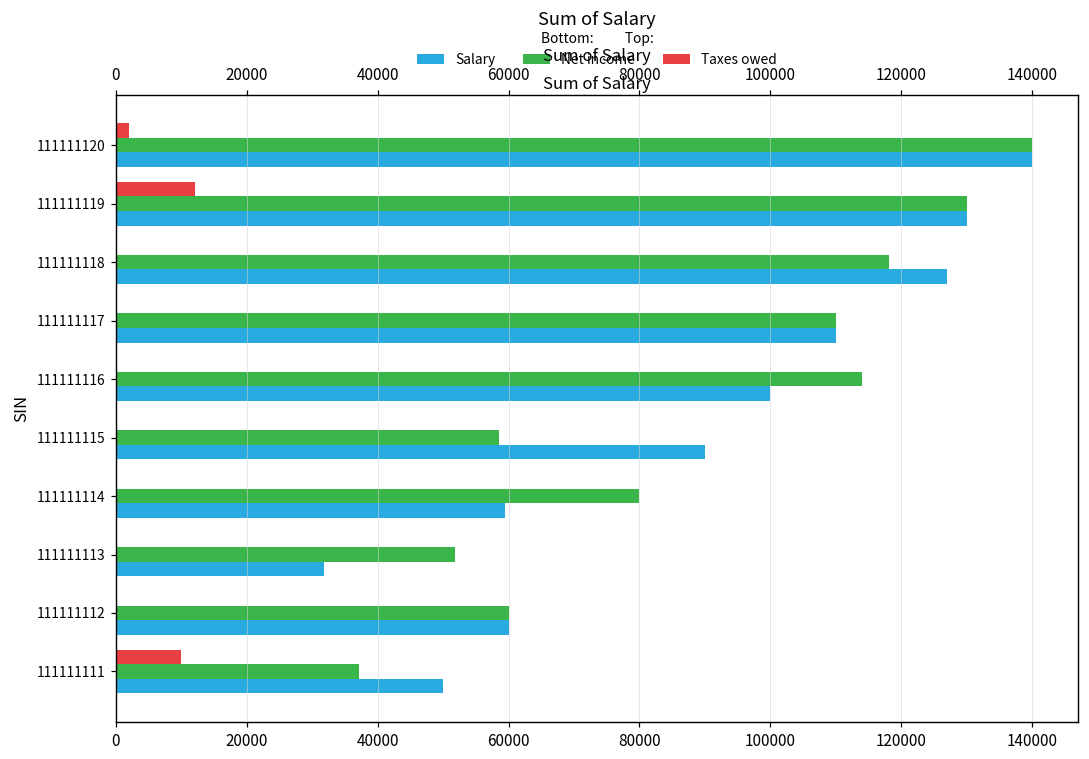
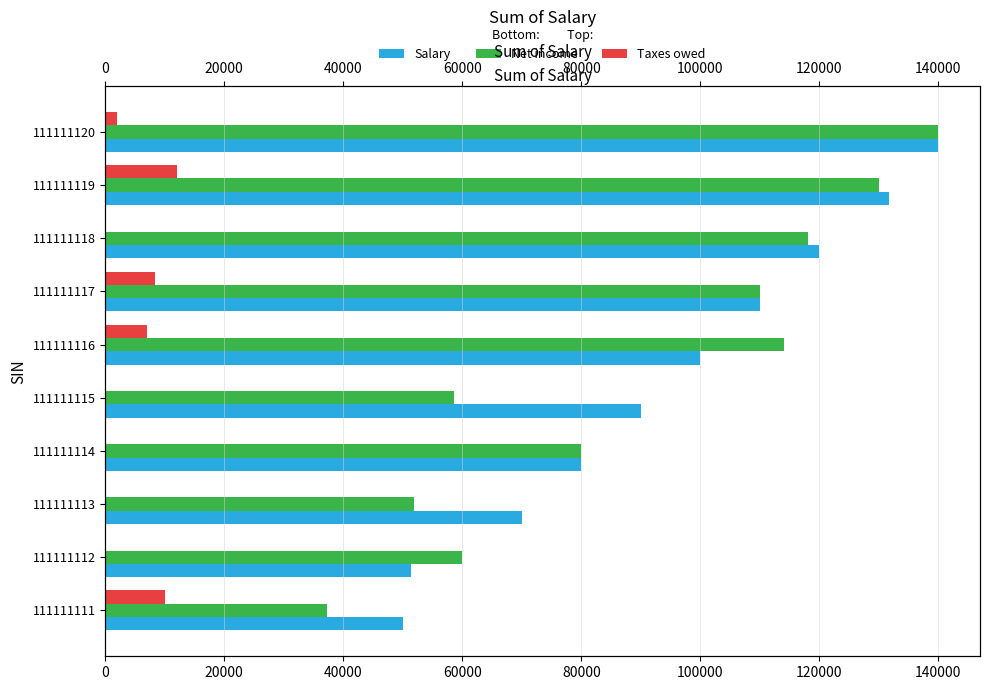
  {
    "Salary": {
      "111111120": 140000,
-     "111111119": 130000,
-     "111111118": 127000,
+     "111111119": 132000,
+     "111111118": 120000,
      "111111117": 110000,
      "111111116": 100000,
      "111111115": 90000,
-     "111111114": 59000,
-     "111111113": 32000,
-     "111111112": 60000,
+     "111111114": 80000,
+     "111111113": 70000,
+     "111111112": 51000,
      "111111111": 50000
    },
    "Net income": {
      "111111120": 140000,
      "111111119": 130000,
      "111111118": 118000,
      "111111117": 110000,
      "111111116": 114000,
      "111111115": 59000,
      "111111114": 80000,
      "111111113": 52000,
      "111111112": 60000,
      "111111111": 37000
    },
    "Taxes owed": {
      "111111120": 2000,
      "111111119": 12000,
      "111111118": 0,
-     "111111117": 0,
-     "111111116": 0,
+     "111111117": 8000,
+     "111111116": 7000,
      "111111115": 0,
      "111111114": 0,
      "111111113": 0,
      "111111112": 0,
      "111111111": 10000
    }
  }
